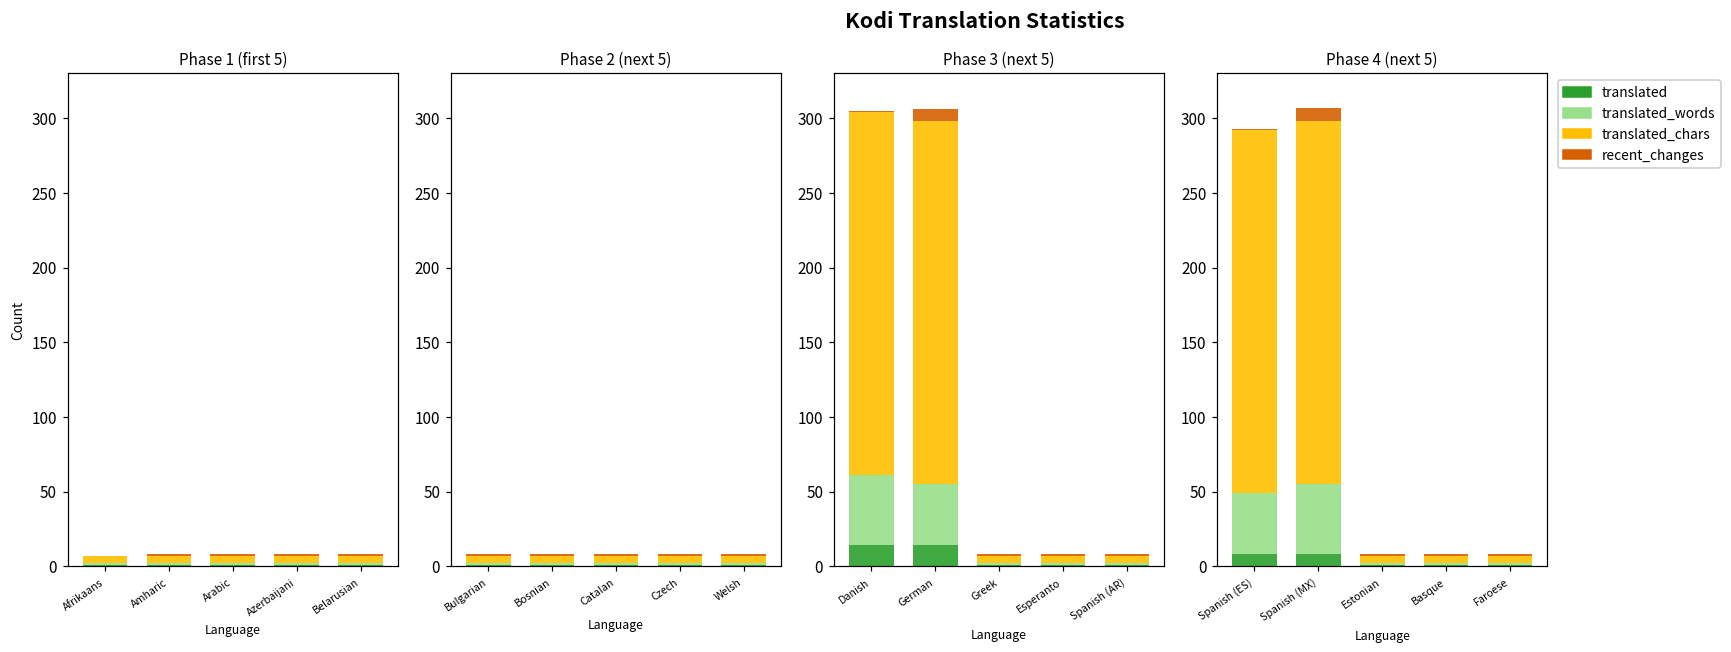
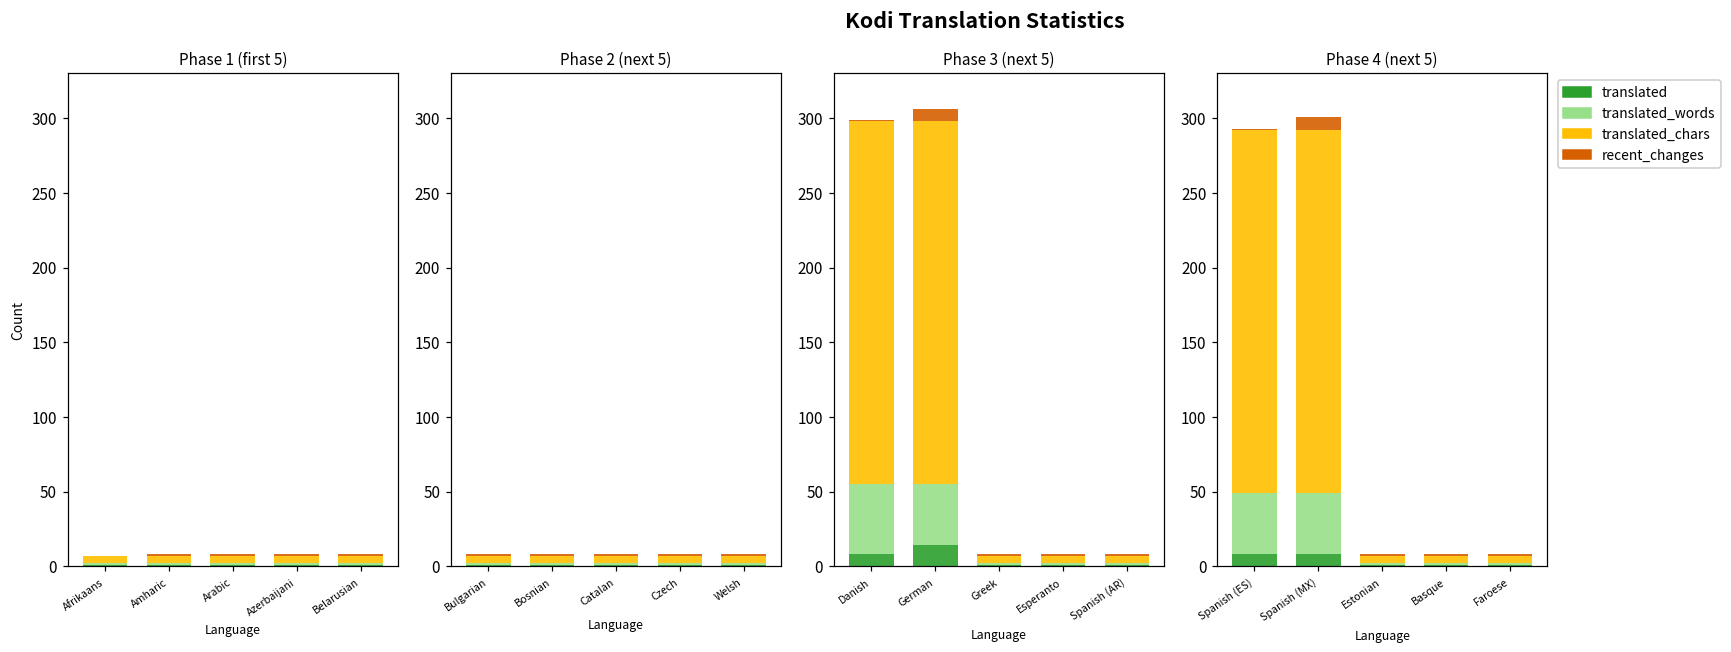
  {
    "Phase 1 (first 5)": {
      "translated_chars": {
        "Afrikaans": 5,
        "Amharic": 5,
        "Arabic": 5,
        "Azerbaijani": 5,
        "Belarusian": 5
      },
      "recent_changes": {
        "Afrikaans": 0
      }
    },
    "Phase 2 (next 5)": {
      "translated_chars": {
        "Bulgarian": 5,
        "Bosnian": 5,
        "Catalan": 5,
        "Czech": 5,
        "Welsh": 5
      }
    },
    "Phase 3 (next 5)": {
      "translated": {
-       "Danish": 14,
+       "Danish": 8,
        "German": 14
      },
      "translated_words": {
        "Danish": 47,
        "German": 41
      },
      "translated_chars": {
        "Danish": 243,
        "German": 243,
        "Greek": 5,
        "Esperanto": 5,
        "Spanish (AR)": 5
      },
      "recent_changes": {
        "German": 8
      }
    },
    "Phase 4 (next 5)": {
      "translated": {
        "Spanish (ES)": 8,
        "Spanish (MX)": 8
      },
      "translated_words": {
        "Spanish (ES)": 41,
-       "Spanish (MX)": 47
+       "Spanish (MX)": 41
      },
      "translated_chars": {
        "Spanish (ES)": 243,
        "Spanish (MX)": 243,
        "Estonian": 5,
        "Basque": 5,
        "Faroese": 5
      },
      "recent_changes": {
        "Spanish (MX)": 9
      }
    }
  }
